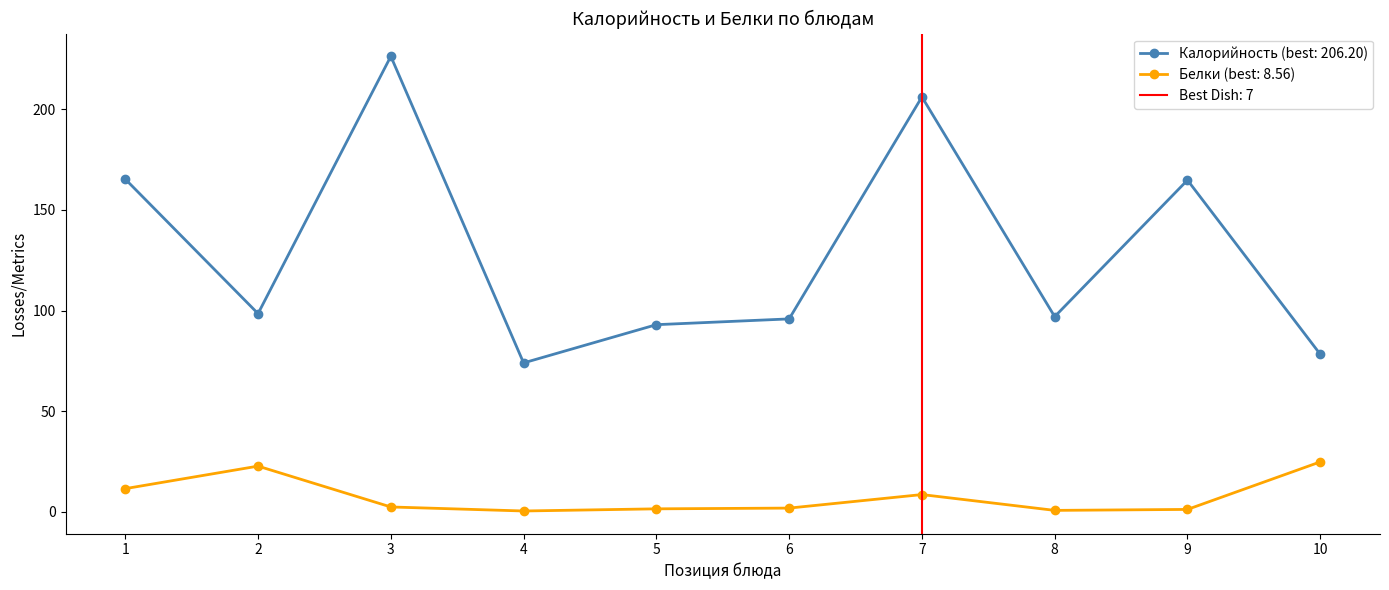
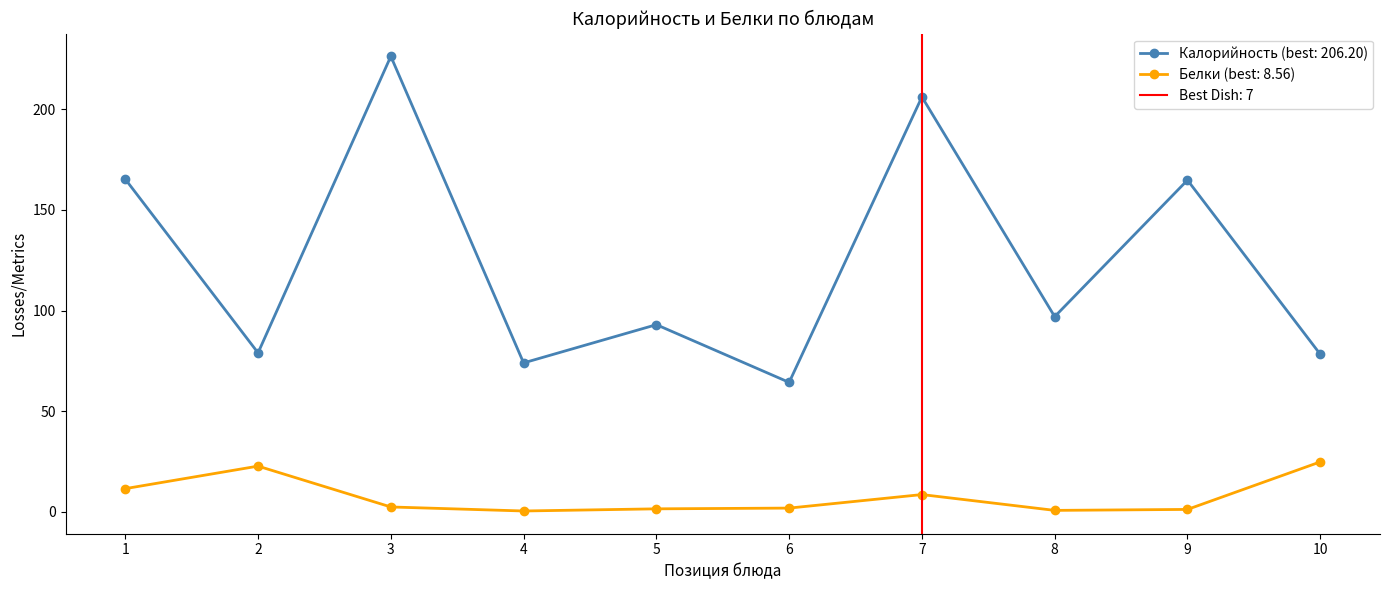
  {
    "Калорийность (best: 206.20)": {
      "1": 165,
-     "2": 99,
+     "2": 79,
      "3": 226,
      "4": 74,
      "5": 93,
-     "6": 96,
+     "6": 64,
      "7": 206,
      "8": 97,
      "9": 165,
      "10": 78
    },
    "Белки (best: 8.56)": {
      "1": 12,
      "2": 23,
      "3": 2,
      "4": 0,
      "5": 1,
      "6": 2,
      "7": 9,
      "8": 1,
      "9": 1,
      "10": 25
    }
  }
